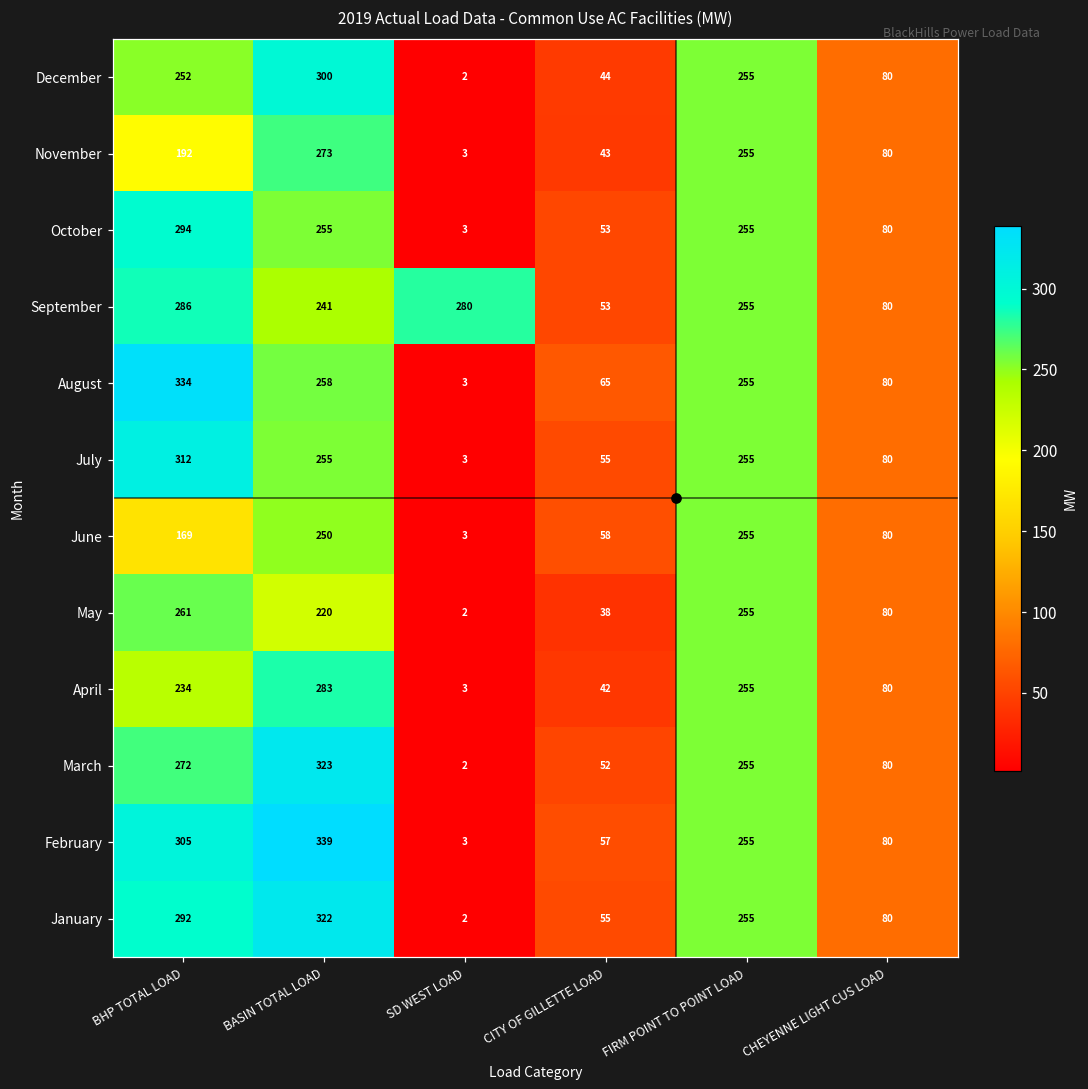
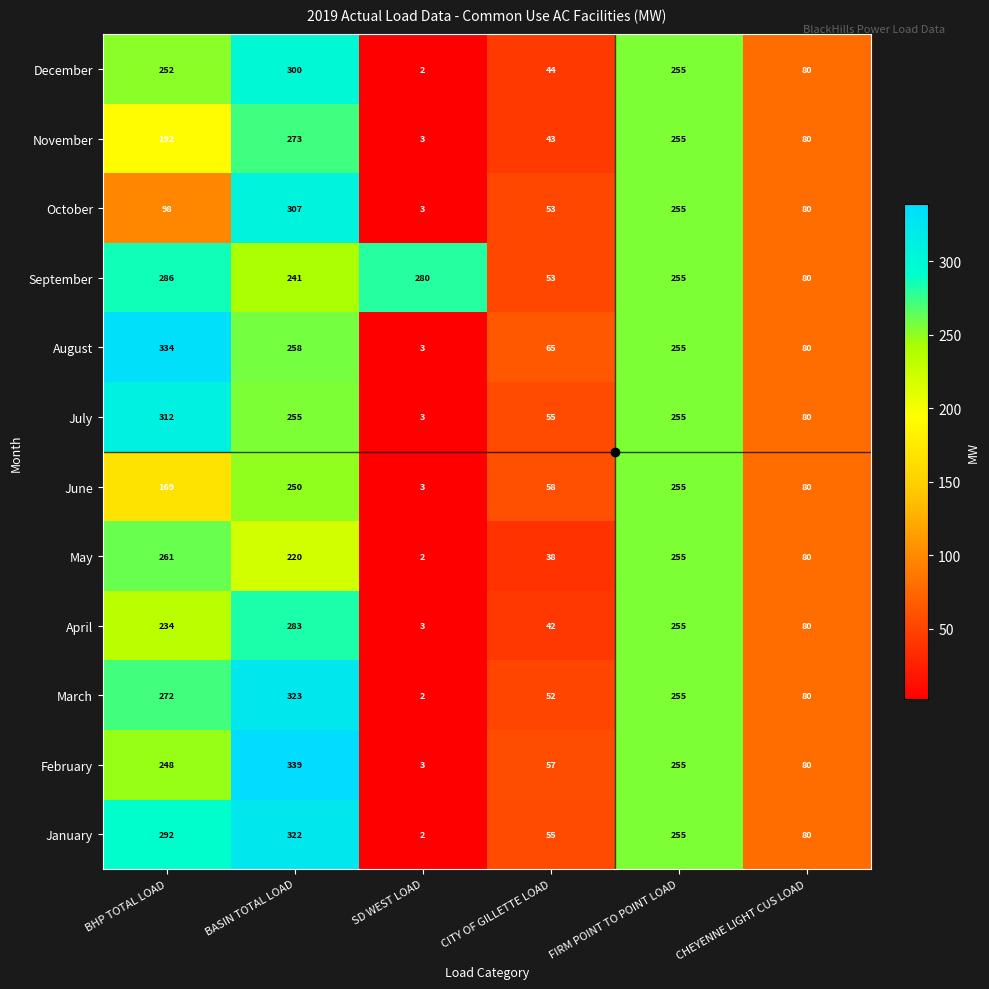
  {
    "December": {
      "BHP TOTAL LOAD": 252,
      "BASIN TOTAL LOAD": 300,
      "SD WEST LOAD": 2,
      "CITY OF GILLETTE LOAD": 44,
      "FIRM POINT TO POINT LOAD": 255,
      "CHEYENNE LIGHT CUS LOAD": 80
    },
    "November": {
      "BHP TOTAL LOAD": 192,
      "BASIN TOTAL LOAD": 273,
      "SD WEST LOAD": 3,
      "CITY OF GILLETTE LOAD": 43,
      "FIRM POINT TO POINT LOAD": 255,
      "CHEYENNE LIGHT CUS LOAD": 80
    },
    "October": {
-     "BHP TOTAL LOAD": 294,
-     "BASIN TOTAL LOAD": 255,
+     "BHP TOTAL LOAD": 98,
+     "BASIN TOTAL LOAD": 307,
      "SD WEST LOAD": 3,
      "CITY OF GILLETTE LOAD": 53,
      "FIRM POINT TO POINT LOAD": 255,
      "CHEYENNE LIGHT CUS LOAD": 80
    },
    "September": {
      "BHP TOTAL LOAD": 286,
      "BASIN TOTAL LOAD": 241,
      "SD WEST LOAD": 280,
      "CITY OF GILLETTE LOAD": 53,
      "FIRM POINT TO POINT LOAD": 255,
      "CHEYENNE LIGHT CUS LOAD": 80
    },
    "August": {
      "BHP TOTAL LOAD": 334,
      "BASIN TOTAL LOAD": 258,
      "SD WEST LOAD": 3,
      "CITY OF GILLETTE LOAD": 65,
      "FIRM POINT TO POINT LOAD": 255,
      "CHEYENNE LIGHT CUS LOAD": 80
    },
    "July": {
      "BHP TOTAL LOAD": 312,
      "BASIN TOTAL LOAD": 255,
      "SD WEST LOAD": 3,
      "CITY OF GILLETTE LOAD": 55,
      "FIRM POINT TO POINT LOAD": 255,
      "CHEYENNE LIGHT CUS LOAD": 80
    },
    "June": {
      "BHP TOTAL LOAD": 169,
      "BASIN TOTAL LOAD": 250,
      "SD WEST LOAD": 3,
      "CITY OF GILLETTE LOAD": 58,
      "FIRM POINT TO POINT LOAD": 255,
      "CHEYENNE LIGHT CUS LOAD": 80
    },
    "May": {
      "BHP TOTAL LOAD": 261,
      "BASIN TOTAL LOAD": 220,
      "SD WEST LOAD": 2,
      "CITY OF GILLETTE LOAD": 38,
      "FIRM POINT TO POINT LOAD": 255,
      "CHEYENNE LIGHT CUS LOAD": 80
    },
    "April": {
      "BHP TOTAL LOAD": 234,
      "BASIN TOTAL LOAD": 283,
      "SD WEST LOAD": 3,
      "CITY OF GILLETTE LOAD": 42,
      "FIRM POINT TO POINT LOAD": 255,
      "CHEYENNE LIGHT CUS LOAD": 80
    },
    "March": {
      "BHP TOTAL LOAD": 272,
      "BASIN TOTAL LOAD": 323,
      "SD WEST LOAD": 2,
      "CITY OF GILLETTE LOAD": 52,
      "FIRM POINT TO POINT LOAD": 255,
      "CHEYENNE LIGHT CUS LOAD": 80
    },
    "February": {
-     "BHP TOTAL LOAD": 305,
+     "BHP TOTAL LOAD": 248,
      "BASIN TOTAL LOAD": 339,
      "SD WEST LOAD": 3,
      "CITY OF GILLETTE LOAD": 57,
      "FIRM POINT TO POINT LOAD": 255,
      "CHEYENNE LIGHT CUS LOAD": 80
    },
    "January": {
      "BHP TOTAL LOAD": 292,
      "BASIN TOTAL LOAD": 322,
      "SD WEST LOAD": 2,
      "CITY OF GILLETTE LOAD": 55,
      "FIRM POINT TO POINT LOAD": 255,
      "CHEYENNE LIGHT CUS LOAD": 80
    }
  }
